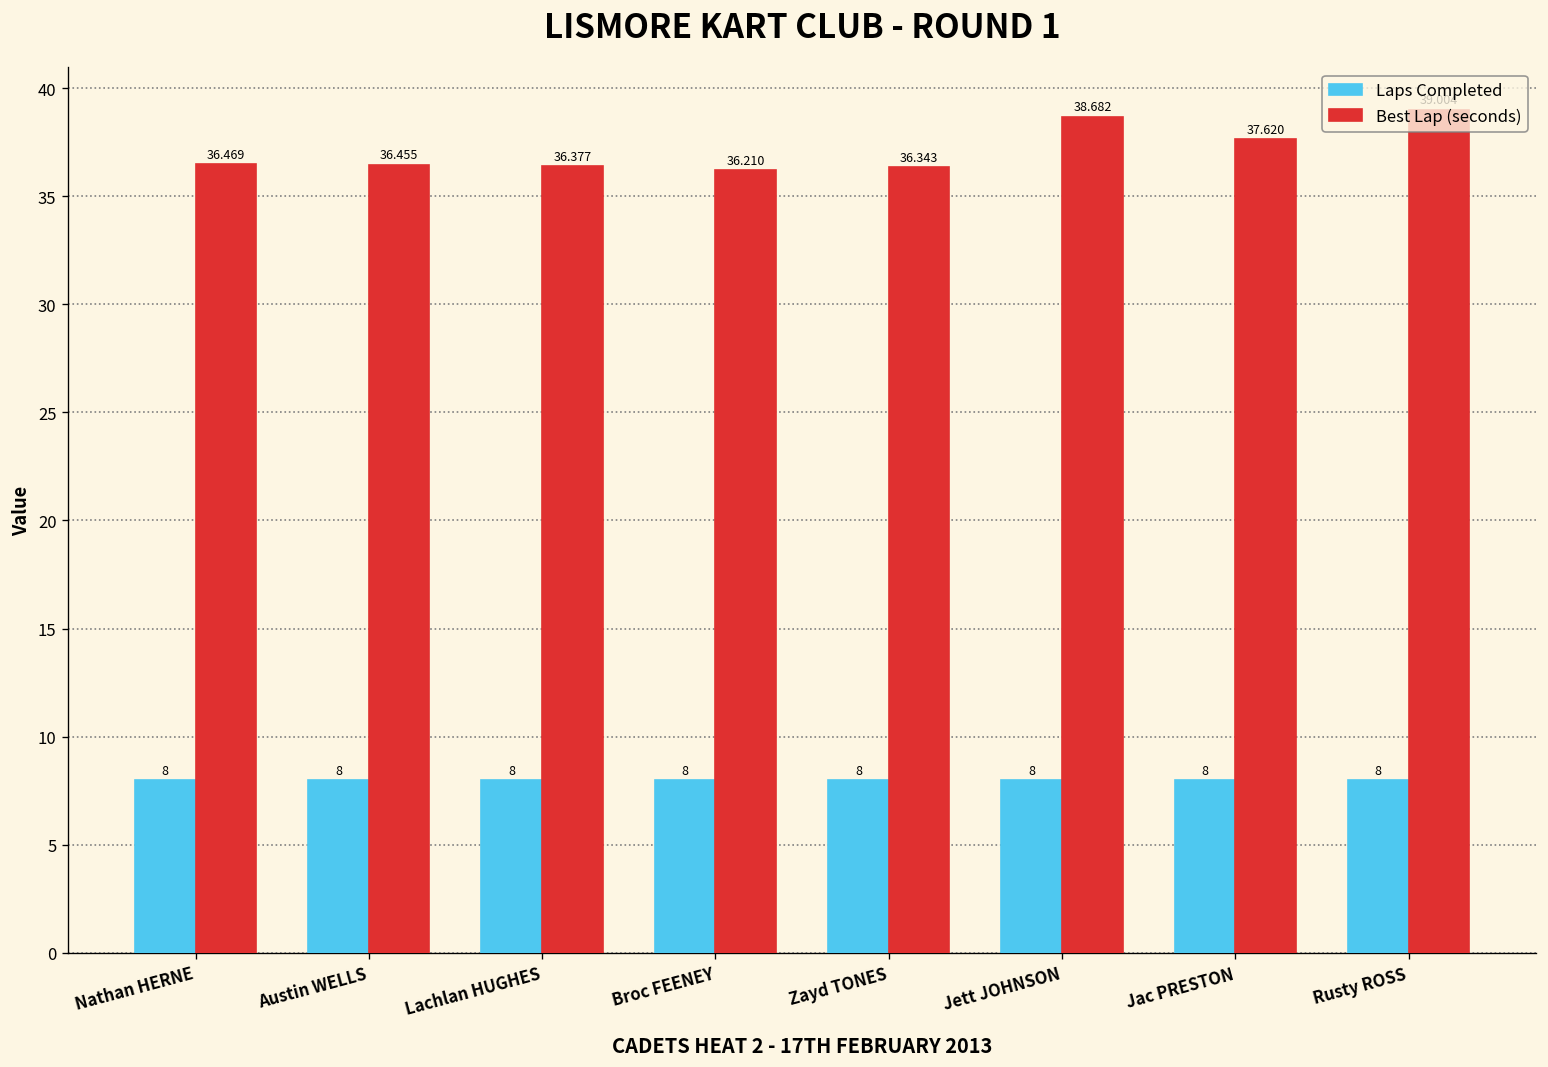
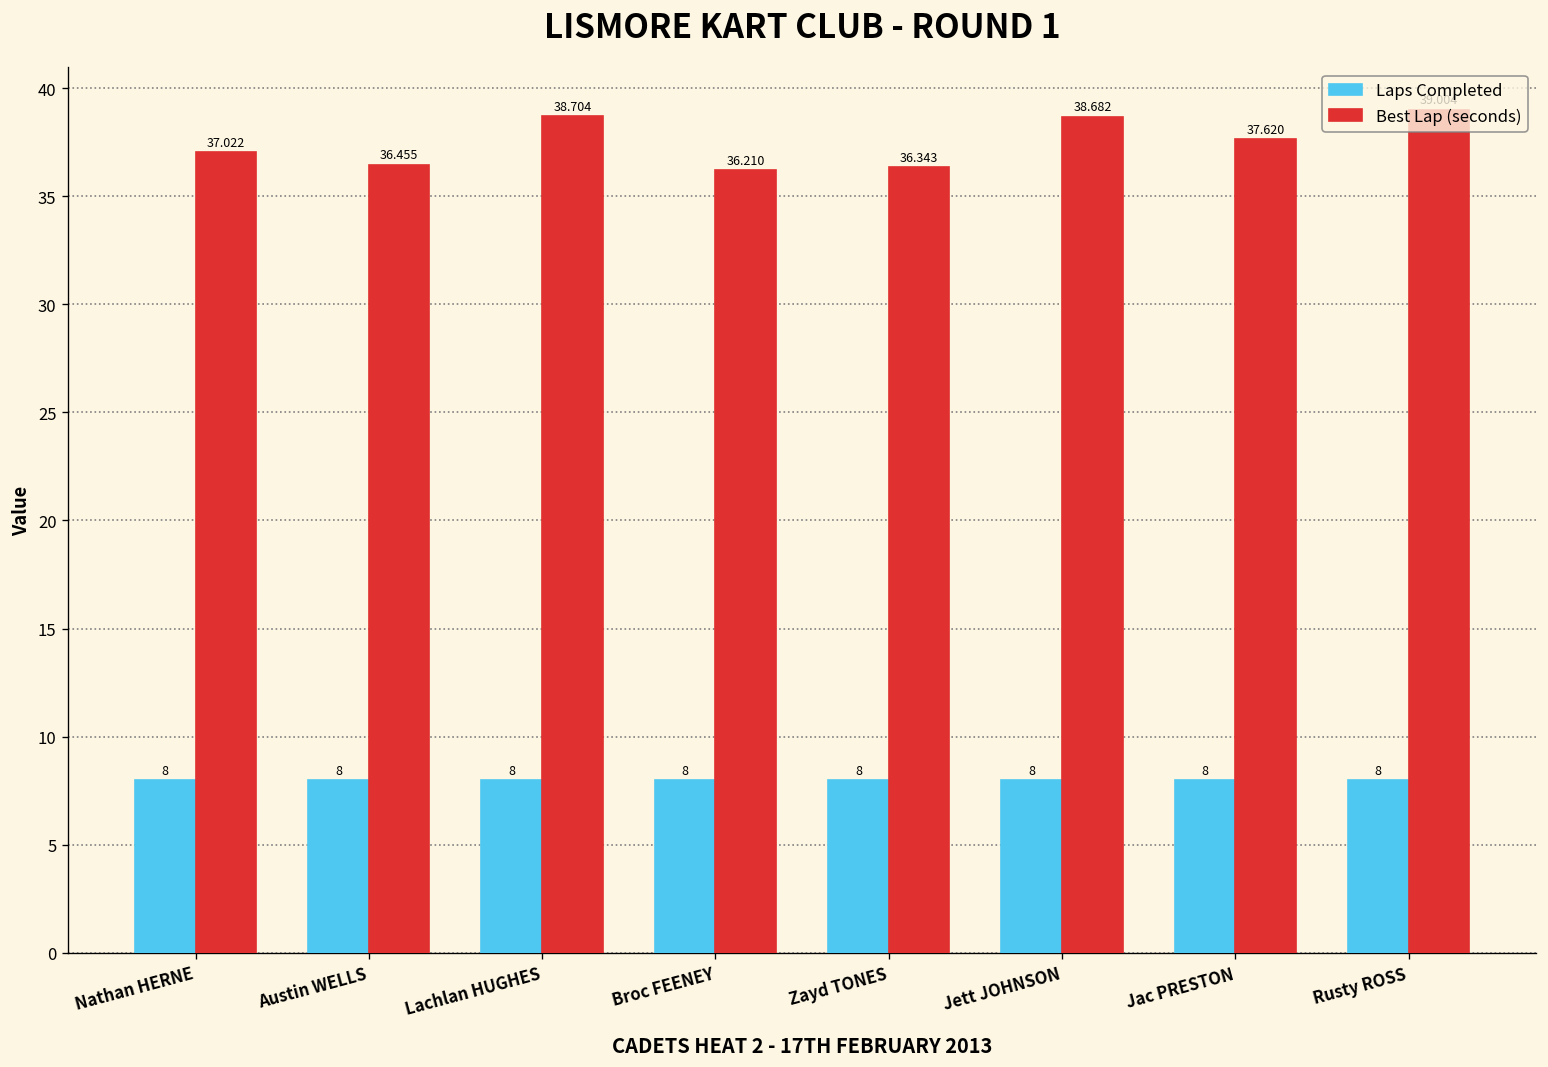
  {
    "Laps Completed": {
      "Nathan HERNE": 8,
      "Austin WELLS": 8,
      "Lachlan HUGHES": 8,
      "Broc FEENEY": 8,
      "Zayd TONES": 8,
      "Jett JOHNSON": 8,
      "Jac PRESTON": 8,
      "Rusty ROSS": 8
    },
    "Best Lap (seconds)": {
-     "Nathan HERNE": 36.469,
+     "Nathan HERNE": 37.022,
      "Austin WELLS": 36.455,
-     "Lachlan HUGHES": 36.377,
+     "Lachlan HUGHES": 38.704,
      "Broc FEENEY": 36.210,
      "Zayd TONES": 36.343,
      "Jett JOHNSON": 38.682,
      "Jac PRESTON": 37.620
    }
  }
